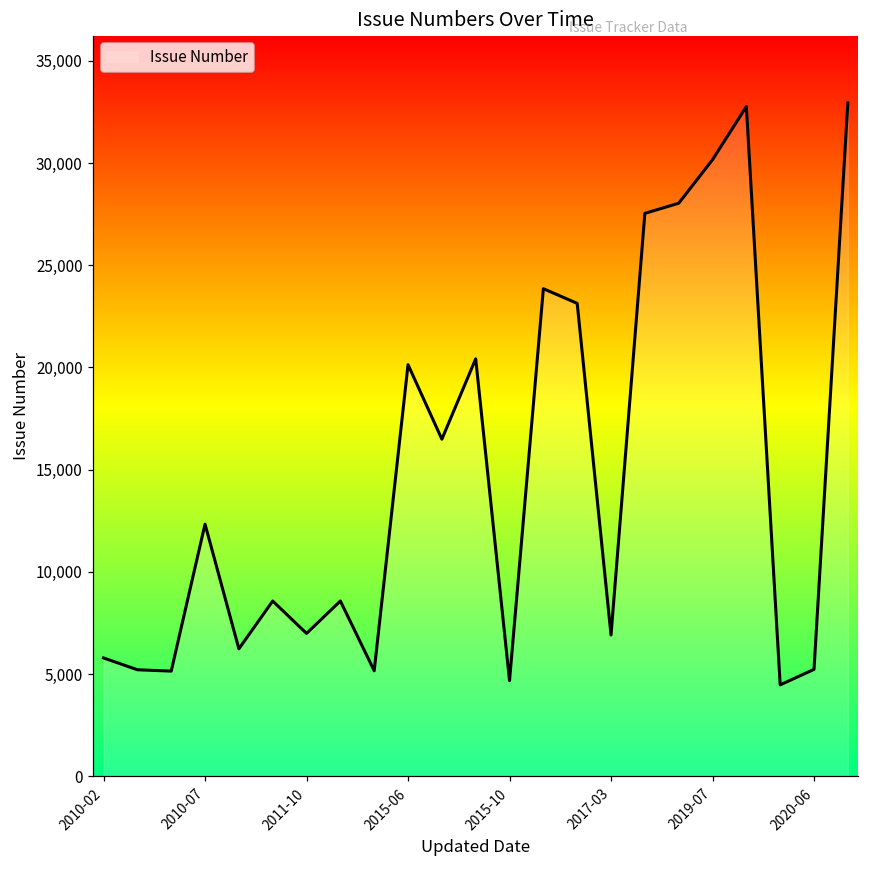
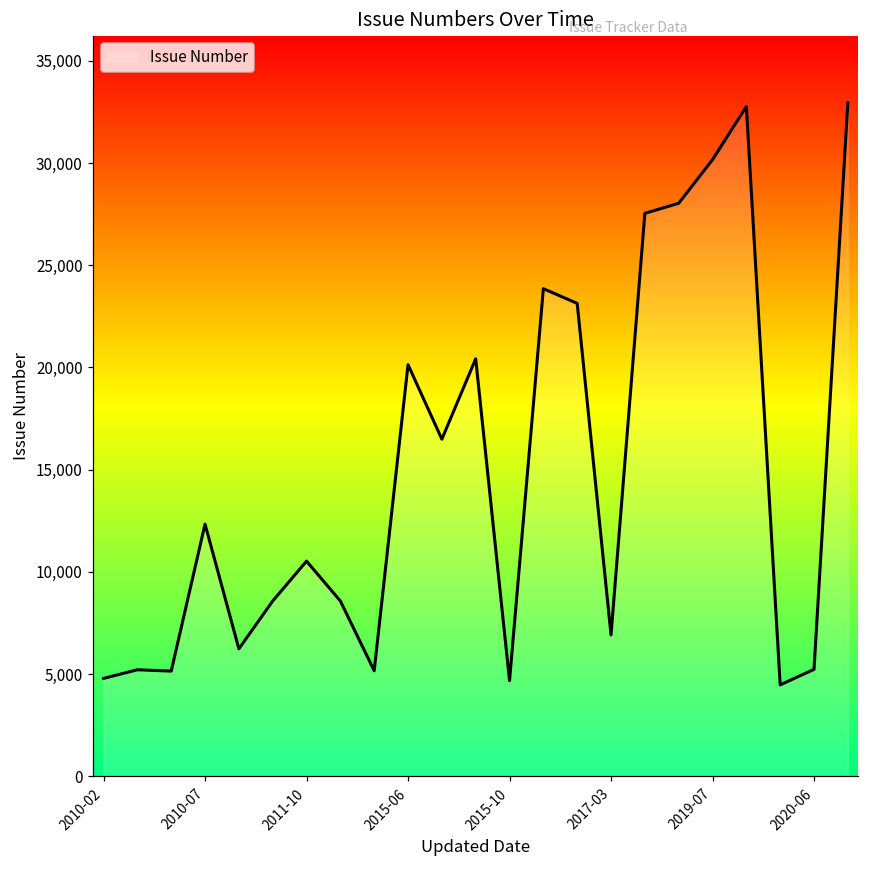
  {
-   "2010-02": "5,800",
+   "2010-02": "4,800",
    "2010-07": "12,300",
-   "2011-10": "7,000",
+   "2011-10": "10,500",
    "2015-06": "20,100",
    "2015-10": "4,700",
    "2017-03": "6,900",
    "2019-07": "30,200",
    "2020-06": "5,200"
  }
